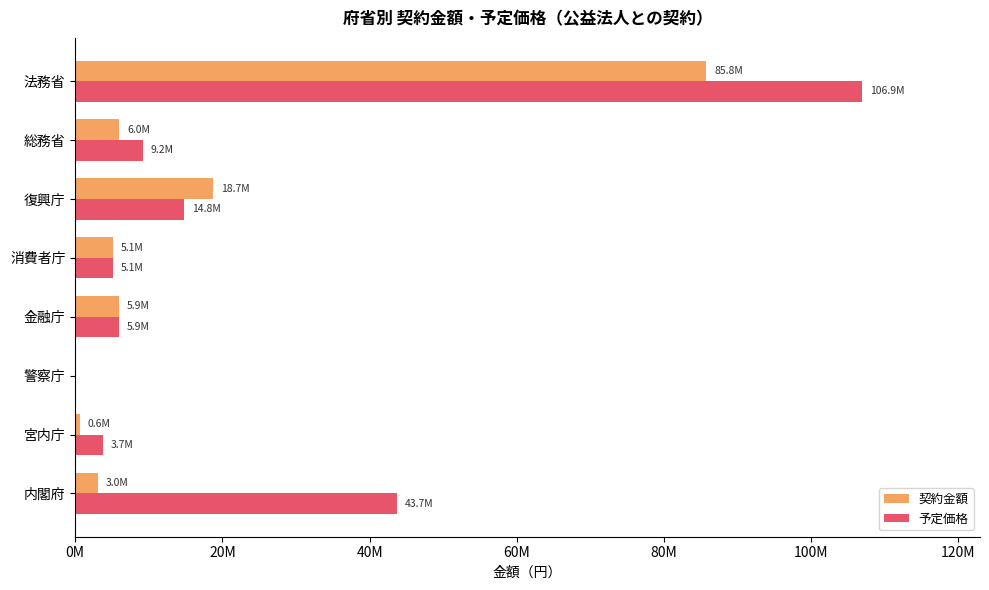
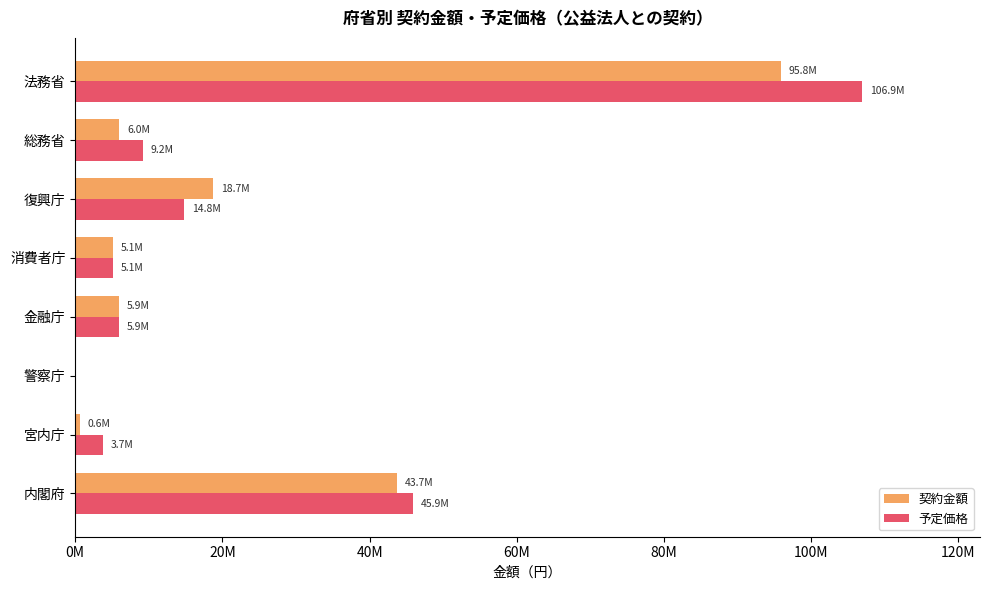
  {
    "契約金額": {
-     "法務省": "85.8M",
+     "法務省": "95.8M",
      "総務省": "6.0M",
      "復興庁": "18.7M",
      "消費者庁": "5.1M",
      "金融庁": "5.9M",
      "宮内庁": "0.6M",
-     "内閣府": "3.0M"
+     "内閣府": "43.7M"
    },
    "予定価格": {
      "法務省": "106.9M",
      "総務省": "9.2M",
      "復興庁": "14.8M",
      "消費者庁": "5.1M",
      "金融庁": "5.9M",
      "宮内庁": "3.7M",
-     "内閣府": "43.7M"
+     "内閣府": "45.9M"
    }
  }
